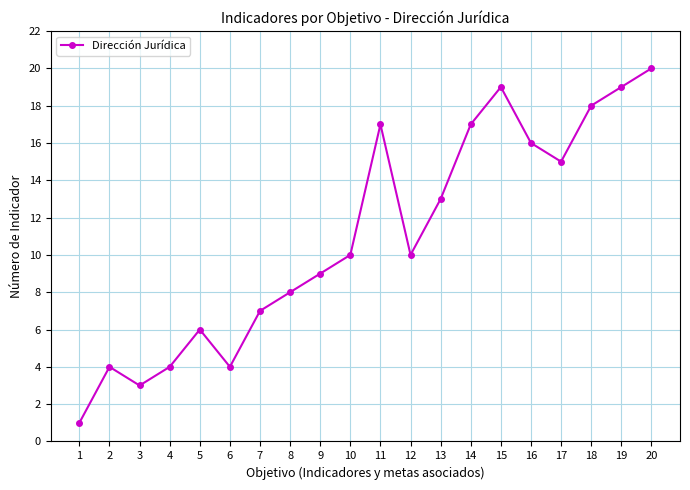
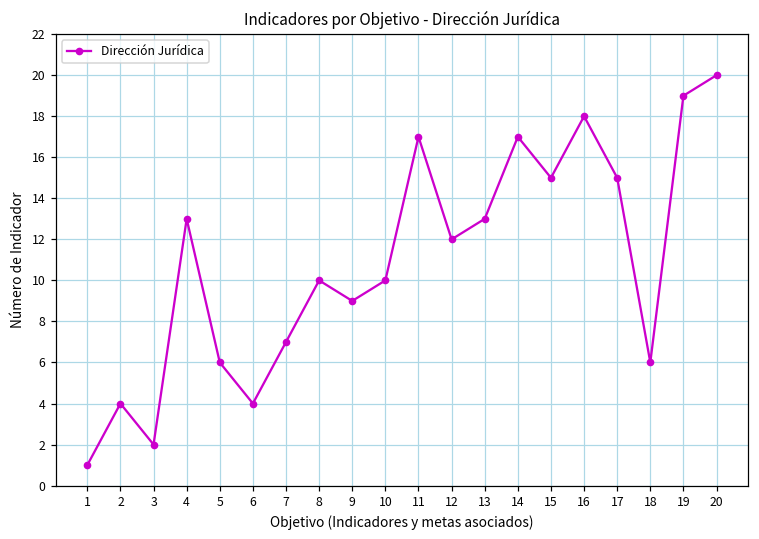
  {
    "1": 1,
    "2": 4,
-   "3": 3,
-   "4": 4,
+   "3": 2,
+   "4": 13,
    "5": 6,
    "6": 4,
    "7": 7,
-   "8": 8,
+   "8": 10,
    "9": 9,
    "10": 10,
    "11": 17,
-   "12": 10,
+   "12": 12,
    "13": 13,
    "14": 17,
-   "15": 19,
-   "16": 16,
+   "15": 15,
+   "16": 18,
    "17": 15,
-   "18": 18,
+   "18": 6,
    "19": 19,
    "20": 20
  }
